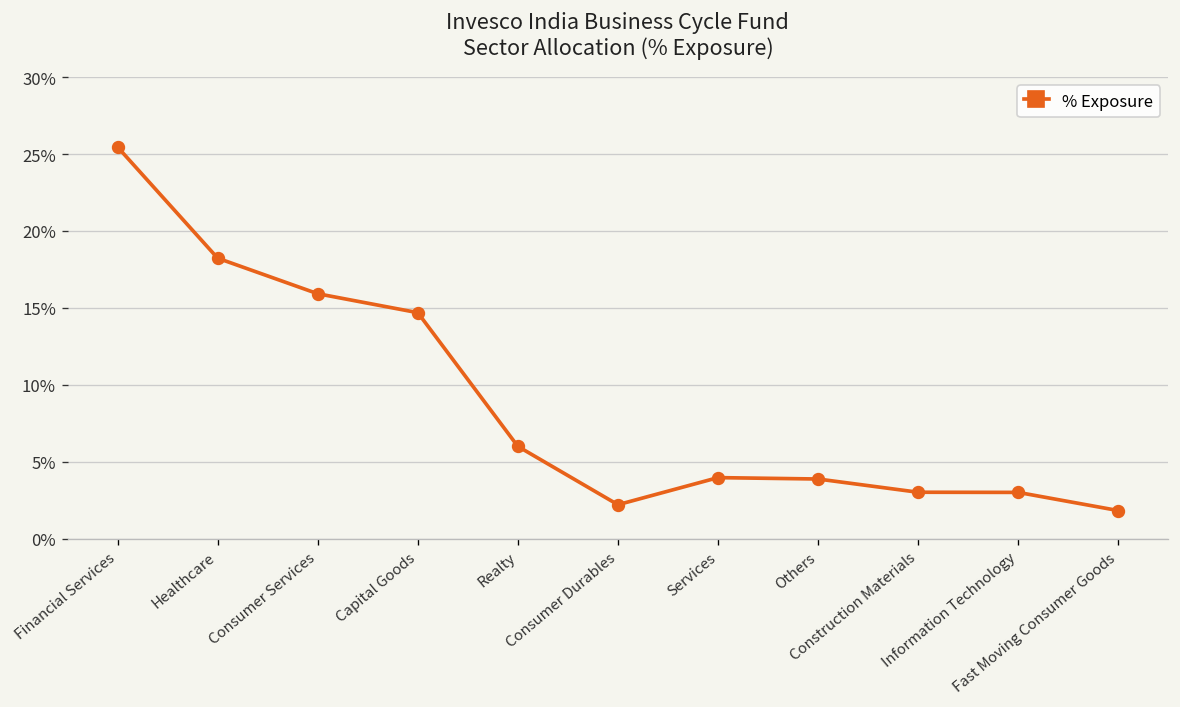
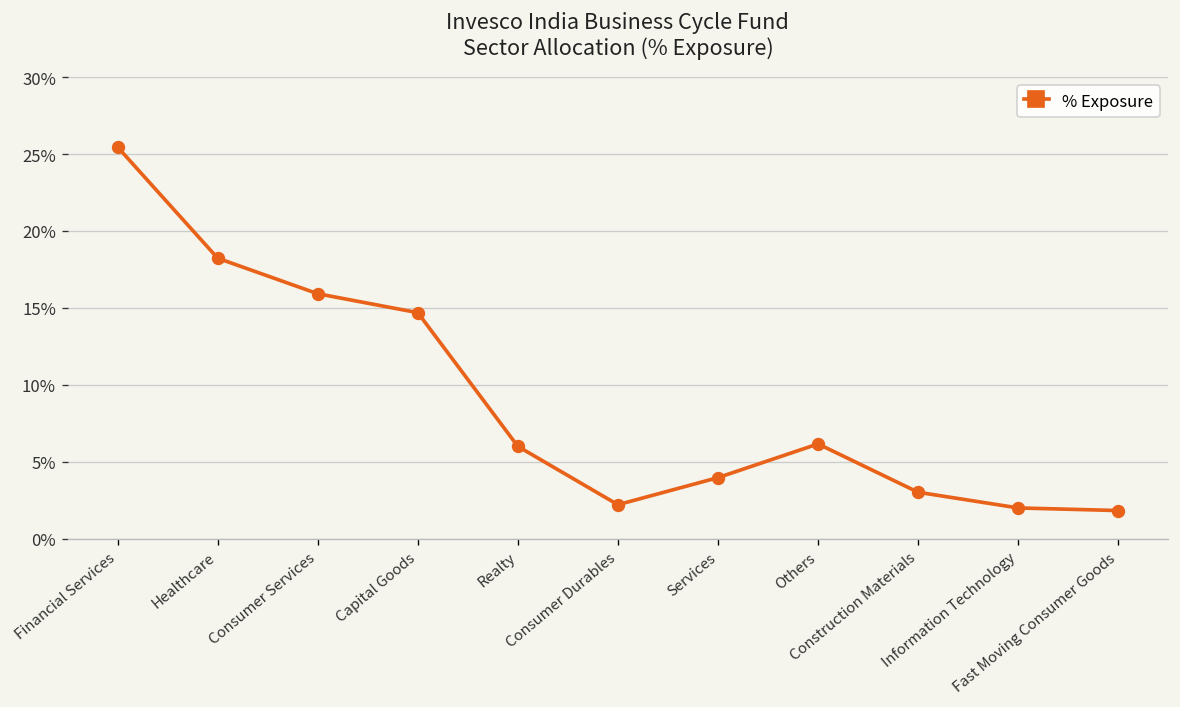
  {
    "Financial Services": "25.5%",
    "Healthcare": "18.2%",
    "Consumer Services": "15.9%",
    "Capital Goods": "14.7%",
    "Realty": "6.0%",
    "Consumer Durables": "2.2%",
    "Services": "4.0%",
-   "Others": "3.9%",
+   "Others": "6.2%",
    "Construction Materials": "3.0%",
-   "Information Technology": "3.0%",
+   "Information Technology": "2.0%",
    "Fast Moving Consumer Goods": "1.8%"
  }
